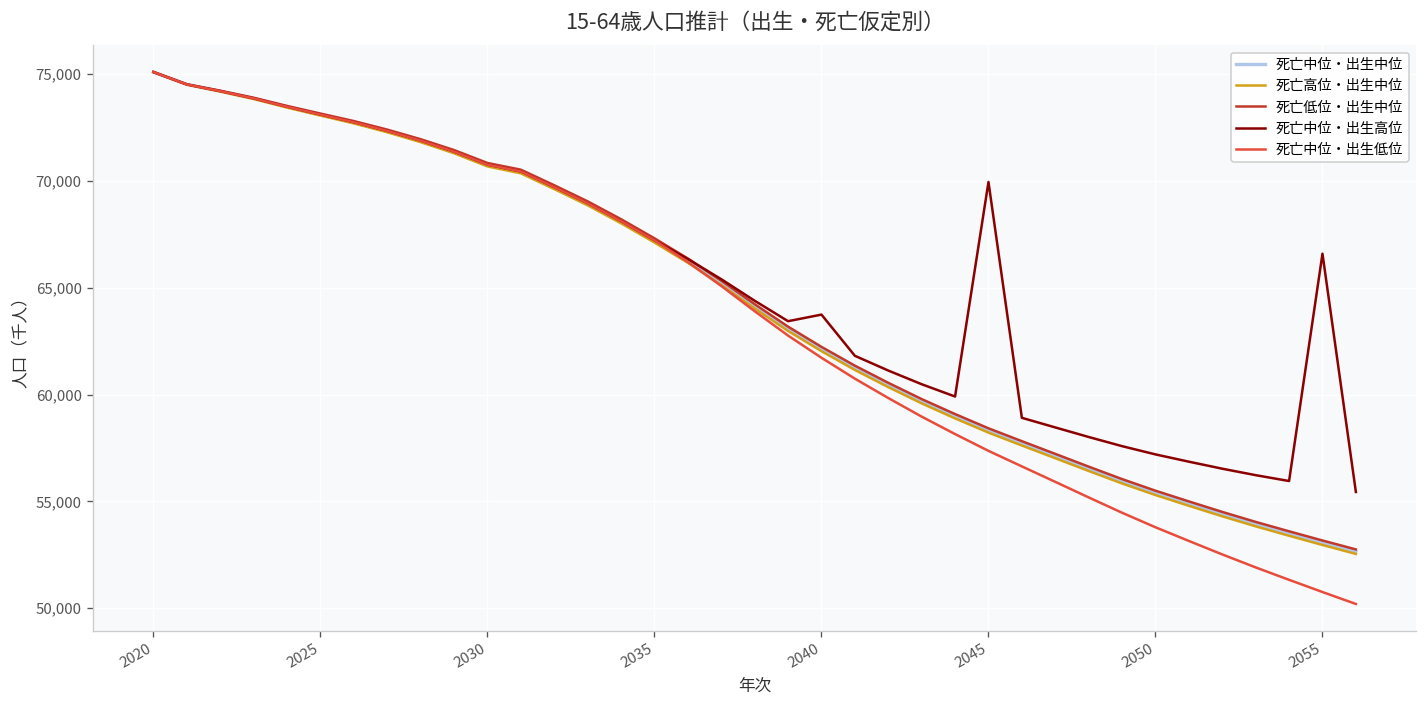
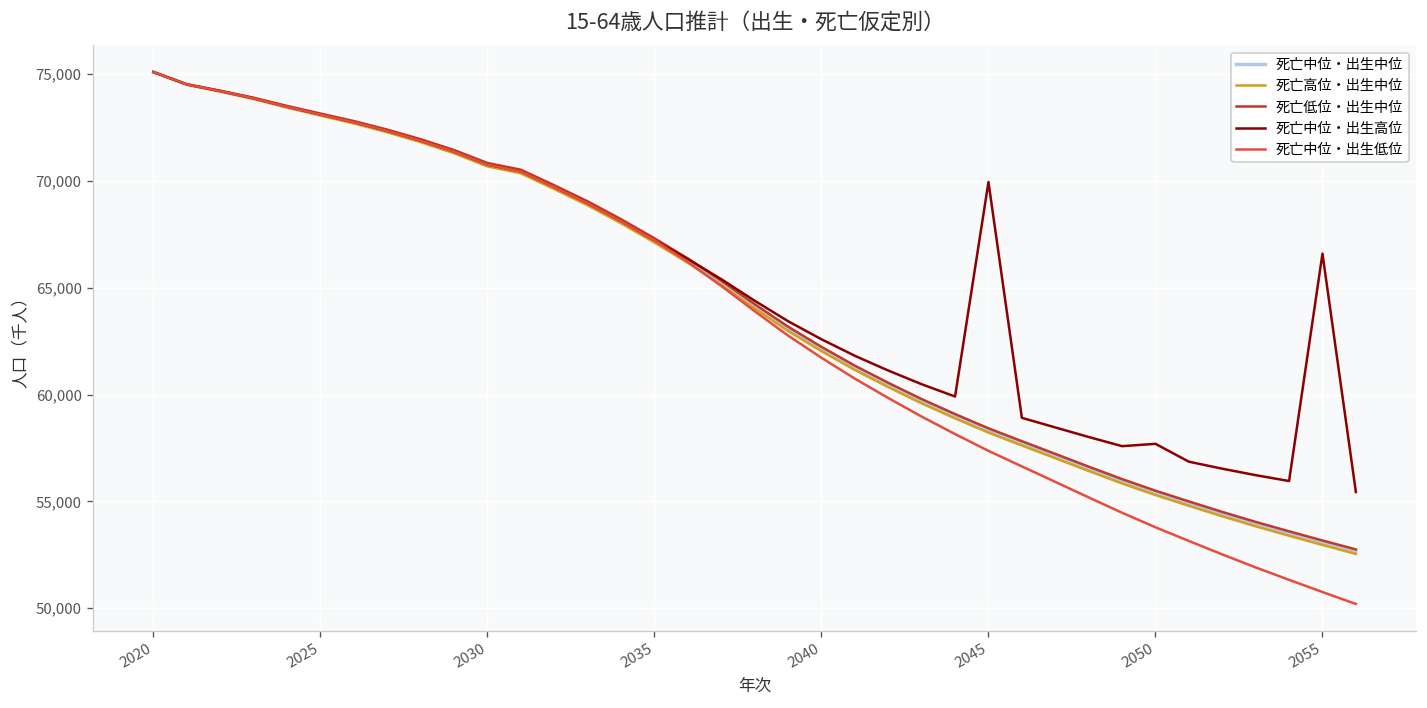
  {
    "死亡中位・出生高位": {
-     "2040": "63,700",
+     "2040": "62,600",
      "2045": "69,900",
-     "2050": "57,200",
+     "2050": "57,700",
      "2055": "66,600"
    }
  }
